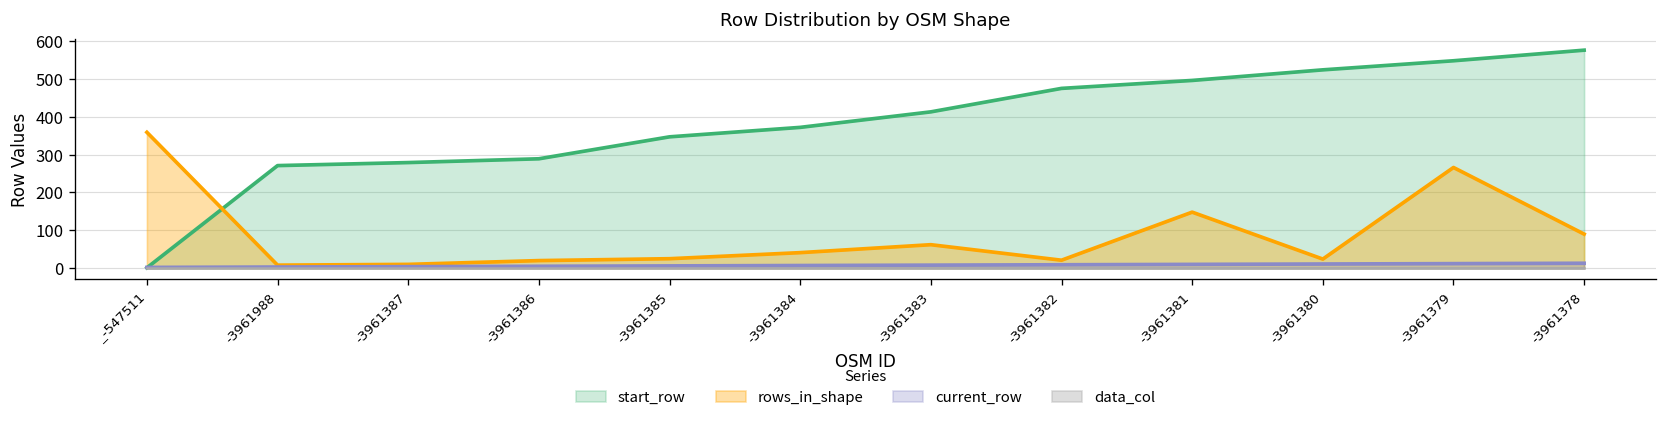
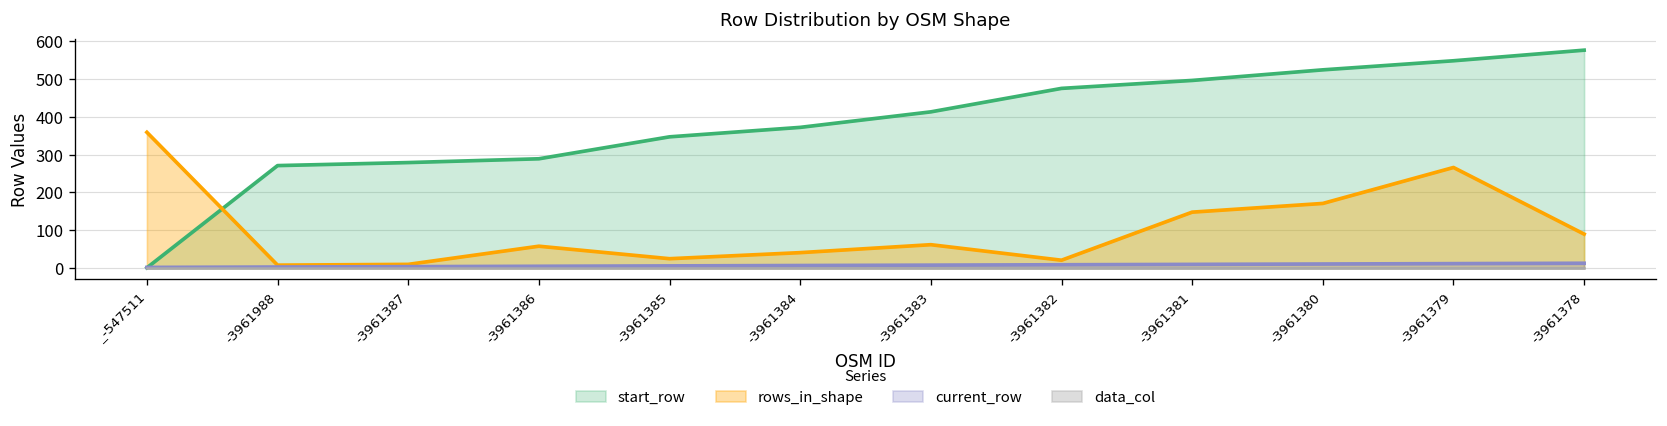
  {
    "rows_in_shape": {
      "_-547511": 360,
-     "-3961386": 20,
+     "-3961386": 60,
      "-3961385": 30,
      "-3961384": 40,
      "-3961383": 60,
      "-3961382": 20,
      "-3961381": 150,
-     "-3961380": 20,
+     "-3961380": 170,
      "-3961379": 270,
      "-3961378": 90
    }
  }
